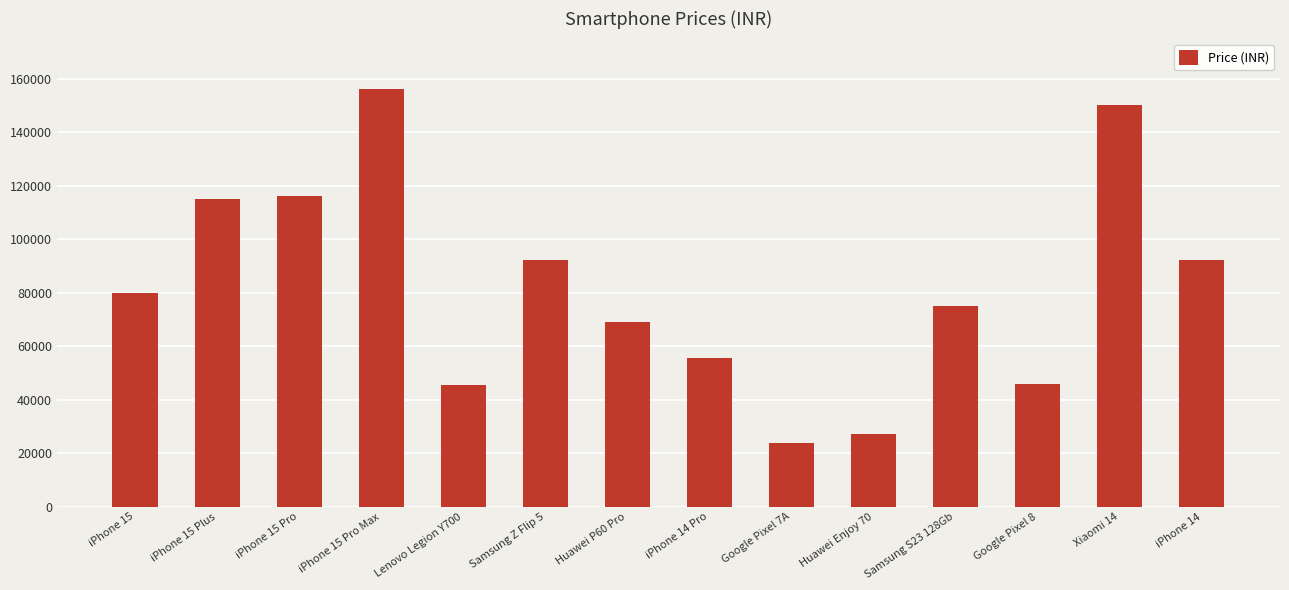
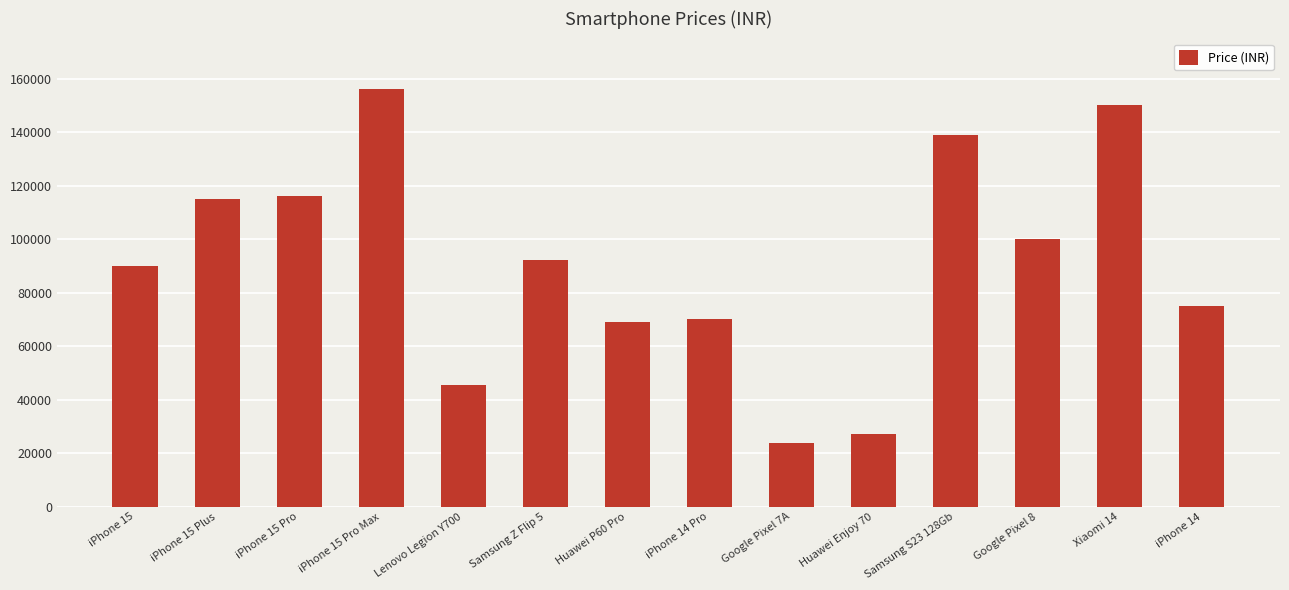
  {
-   "iPhone 15": 80000,
+   "iPhone 15": 90000,
    "iPhone 15 Plus": 115000,
    "iPhone 15 Pro": 116000,
    "iPhone 15 Pro Max": 156000,
    "Lenovo Legion Y700": 45000,
    "Samsung Z Flip 5": 92000,
    "Huawei P60 Pro": 69000,
-   "iPhone 14 Pro": 56000,
+   "iPhone 14 Pro": 70000,
    "Google Pixel 7A": 24000,
    "Huawei Enjoy 70": 27000,
-   "Samsung S23 128Gb": 75000,
-   "Google Pixel 8": 46000,
+   "Samsung S23 128Gb": 139000,
+   "Google Pixel 8": 100000,
    "Xiaomi 14": 150000,
-   "iPhone 14": 92000
+   "iPhone 14": 75000
  }
